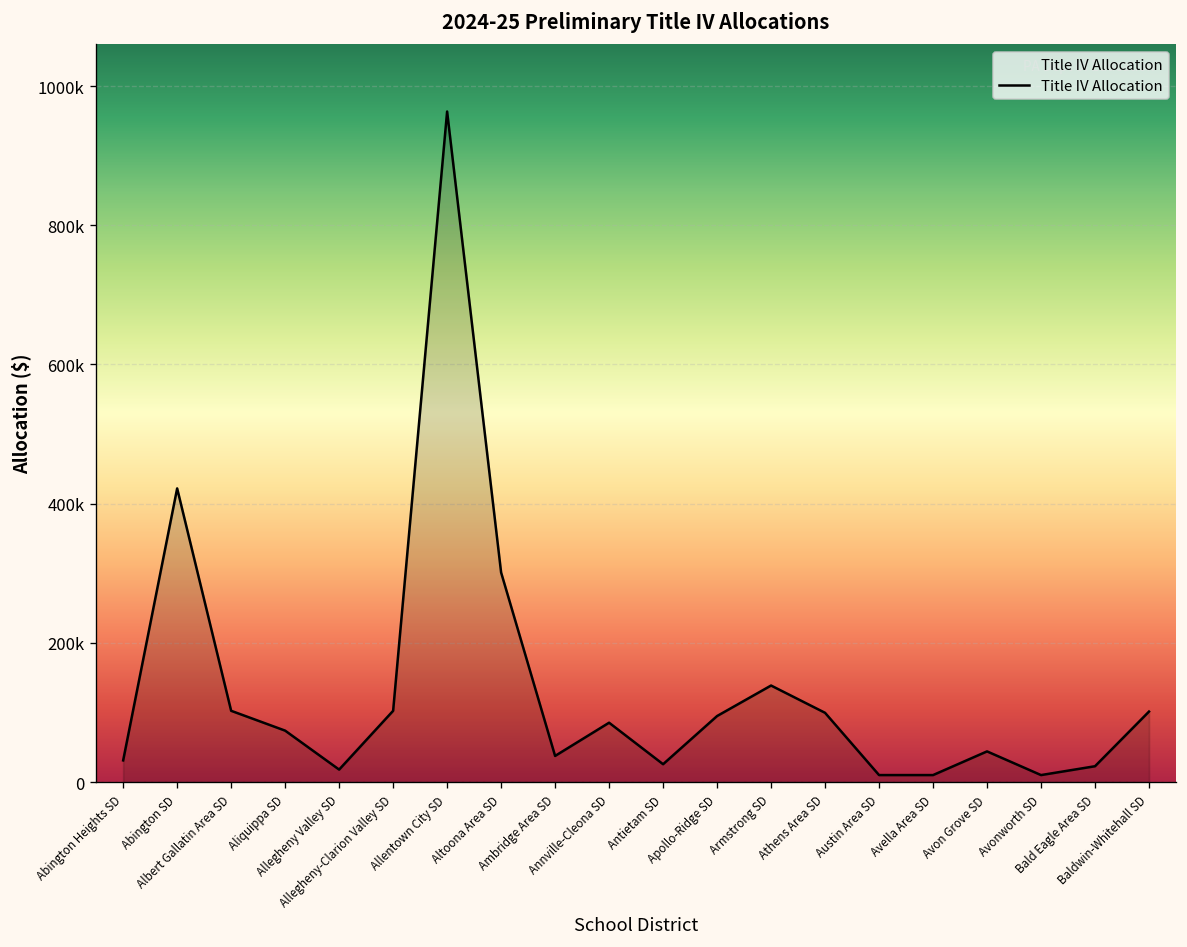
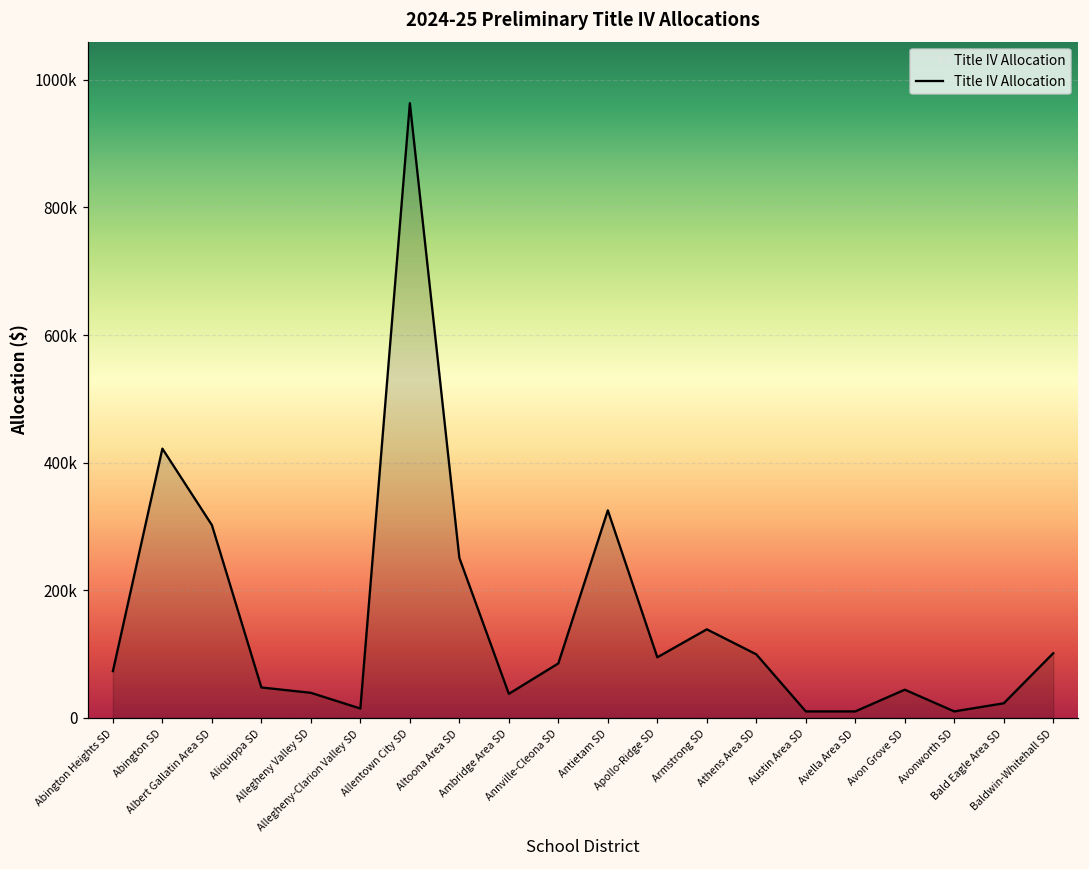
  {
-   "Abington Heights SD": 30000,
+   "Abington Heights SD": 70000,
    "Abington SD": 420000,
-   "Albert Gallatin Area SD": 100000,
-   "Aliquippa SD": 70000,
-   "Allegheny Valley SD": 20000,
-   "Allegheny-Clarion Valley SD": 100000,
+   "Albert Gallatin Area SD": 300000,
+   "Aliquippa SD": 50000,
+   "Allegheny Valley SD": 40000,
+   "Allegheny-Clarion Valley SD": 10000,
    "Allentown City SD": 960000,
-   "Altoona Area SD": 300000,
+   "Altoona Area SD": 250000,
    "Ambridge Area SD": 40000,
    "Annville-Cleona SD": 90000,
-   "Antietam SD": 30000,
+   "Antietam SD": 330000,
    "Apollo-Ridge SD": 90000,
    "Armstrong SD": 140000,
    "Athens Area SD": 100000,
    "Austin Area SD": 10000,
    "Avella Area SD": 10000,
    "Avon Grove SD": 40000,
    "Avonworth SD": 10000,
    "Bald Eagle Area SD": 20000,
    "Baldwin-Whitehall SD": 100000
  }
